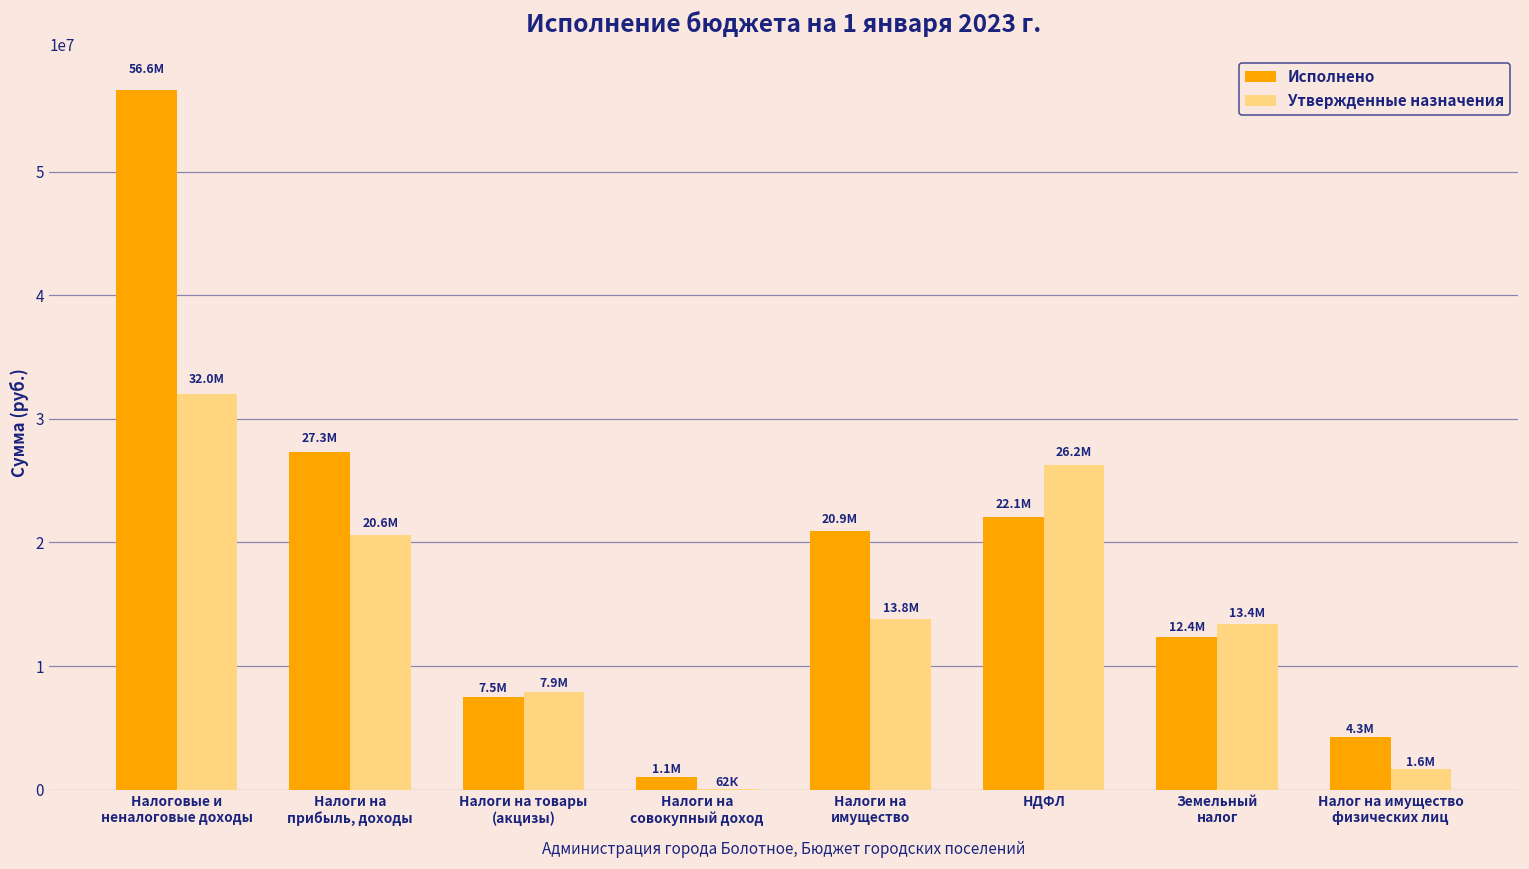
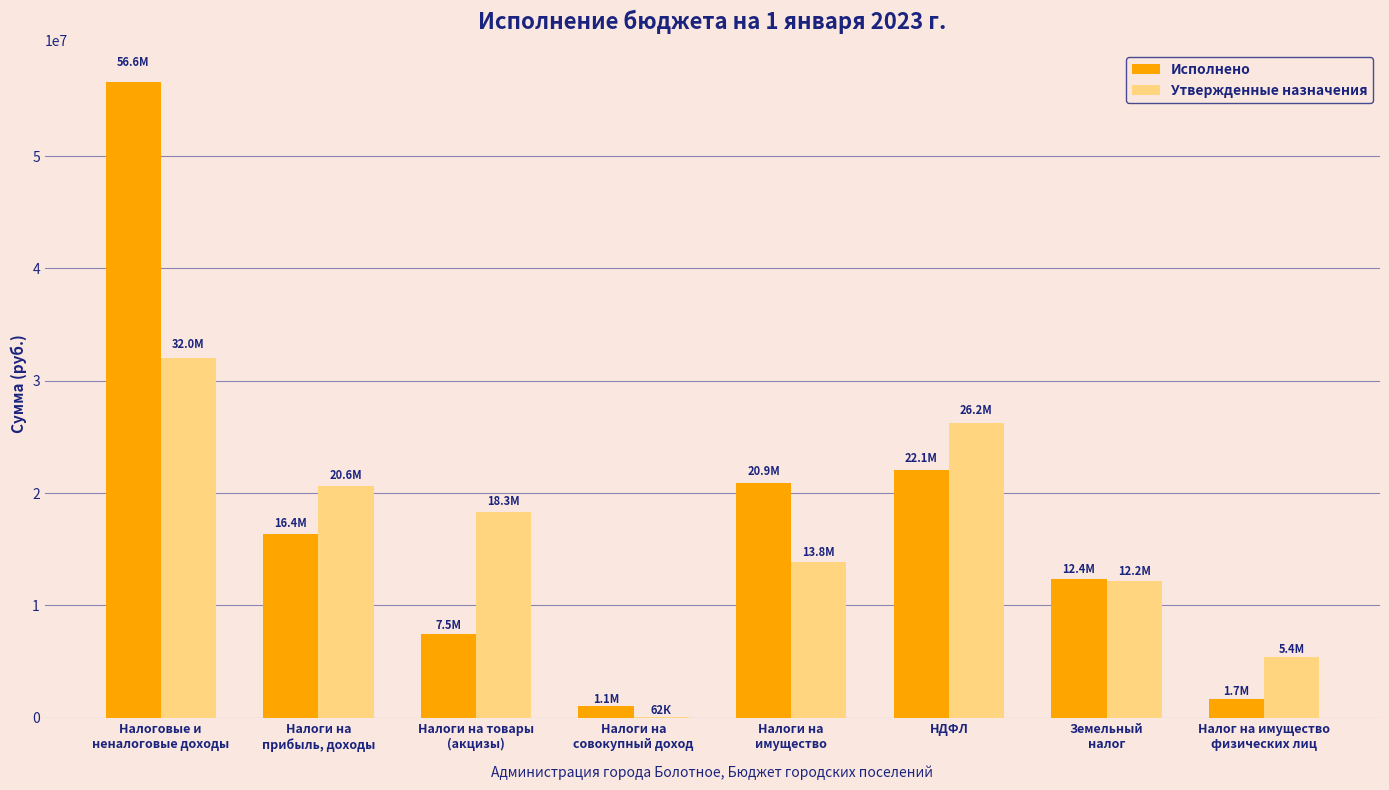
  {
    "Исполнено": {
-     "Налоги на прибыль, доходы": "27.3М",
-     "Налог на имущество физических лиц": "4.3М"
+     "Налоги на прибыль, доходы": "16.4М",
+     "Налог на имущество физических лиц": "1.7М"
    },
    "Утвержденные назначения": {
-     "Налоги на товары (акцизы)": "7.9М",
-     "Земельный налог": "13.4М",
-     "Налог на имущество физических лиц": "1.6М"
+     "Налоги на товары (акцизы)": "18.3М",
+     "Земельный налог": "12.2М",
+     "Налог на имущество физических лиц": "5.4М"
    }
  }
